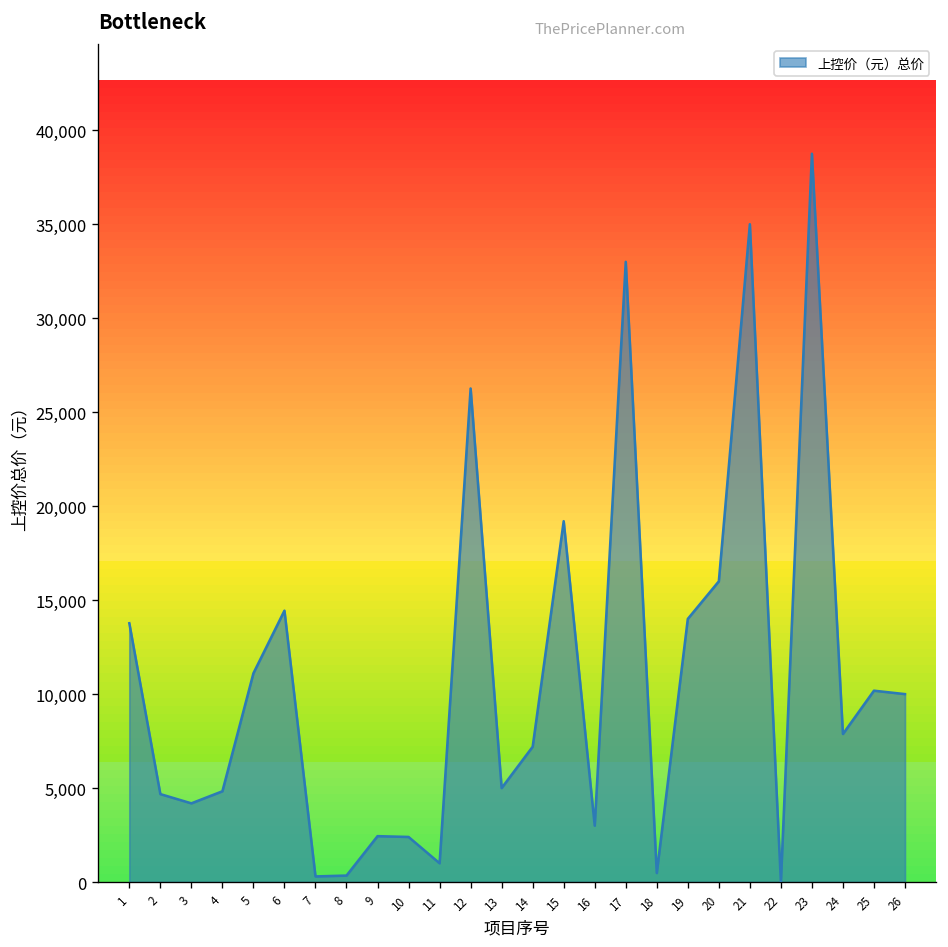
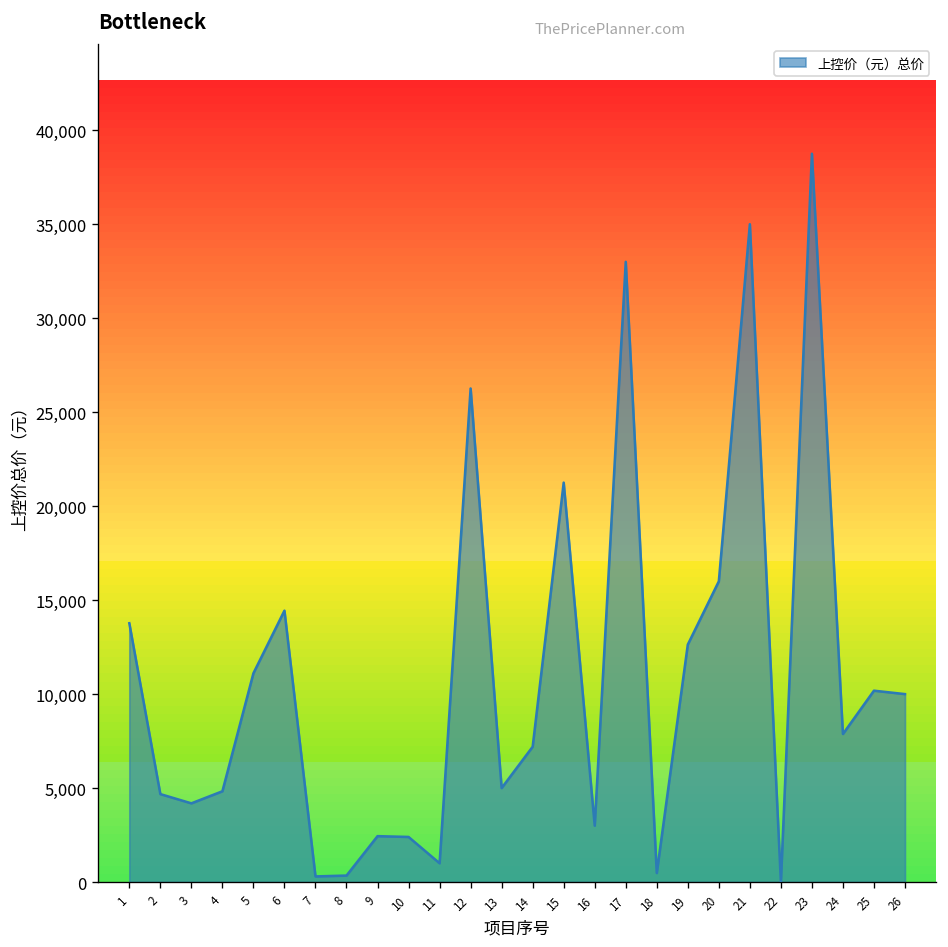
  {
    "1": "13,800",
    "2": "4,700",
    "3": "4,200",
    "4": "4,800",
    "5": "11,100",
    "6": "14,400",
    "7": "300",
    "8": "300",
    "9": "2,400",
    "10": "2,400",
    "11": "1,000",
    "12": "26,300",
    "13": "5,000",
    "14": "7,200",
-   "15": "19,200",
+   "15": "21,300",
    "16": "3,000",
    "17": "33,000",
    "18": "500",
-   "19": "14,000",
+   "19": "12,600",
    "20": "16,000",
    "21": "35,000",
    "22": "0",
    "23": "38,800",
    "24": "7,900",
    "25": "10,200",
    "26": "10,000"
  }
